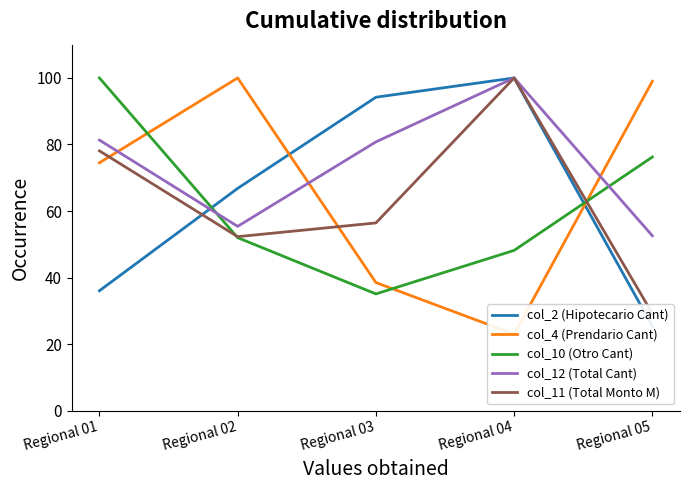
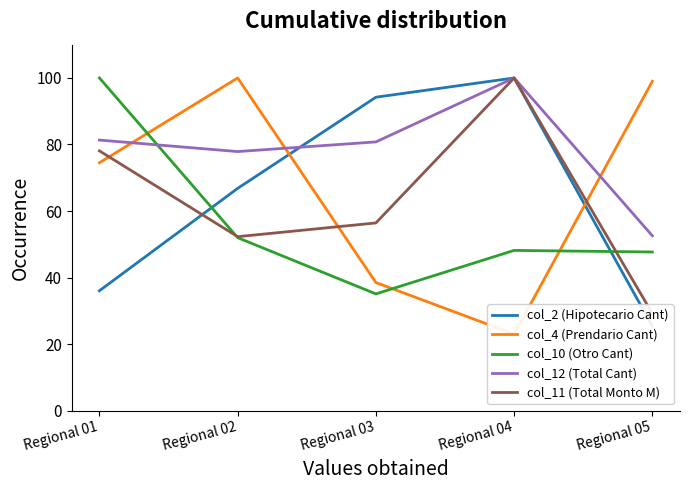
  {
    "col_2 (Hipotecario Cant)": {
      "Regional 01": 36,
      "Regional 02": 67,
      "Regional 03": 94
    },
    "col_4 (Prendario Cant)": {
      "Regional 01": 75,
      "Regional 02": 100,
      "Regional 03": 39,
      "Regional 05": 99
    },
    "col_10 (Otro Cant)": {
      "Regional 01": 100,
      "Regional 03": 35,
      "Regional 04": 48,
-     "Regional 05": 76
+     "Regional 05": 48
    },
    "col_12 (Total Cant)": {
      "Regional 01": 81,
-     "Regional 02": 55,
+     "Regional 02": 78,
      "Regional 03": 81,
      "Regional 05": 53
    },
    "col_11 (Total Monto M)": {
      "Regional 01": 78,
      "Regional 03": 56
    }
  }
